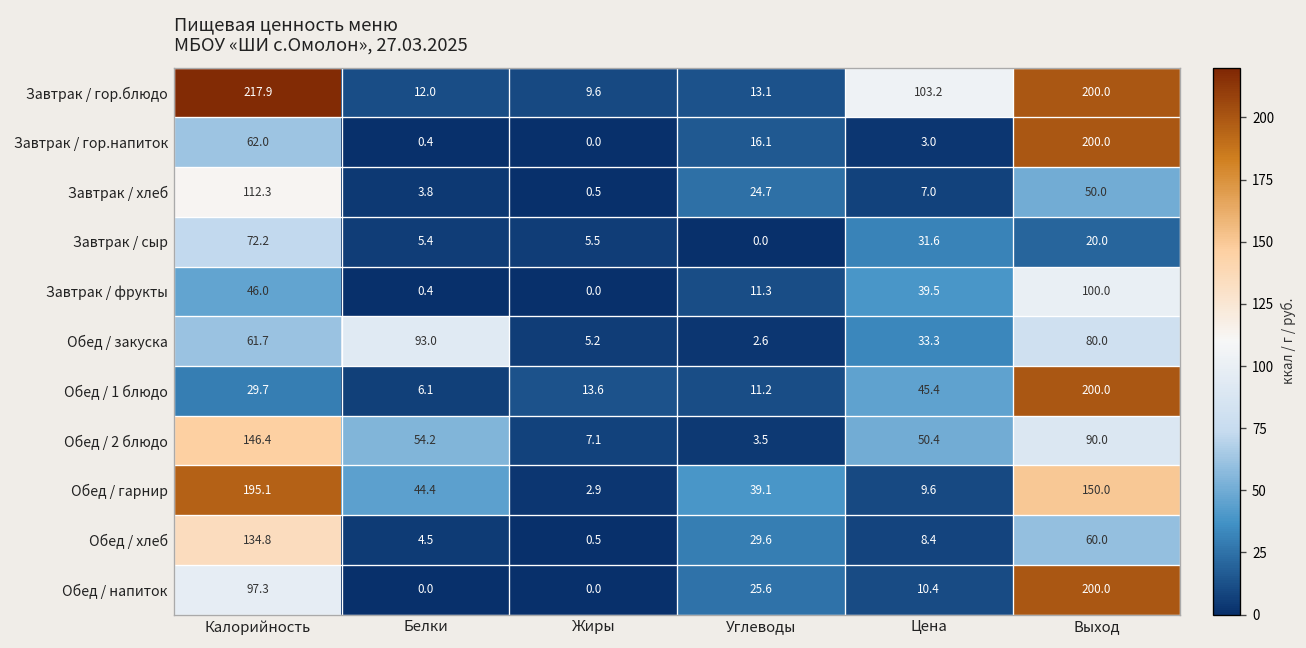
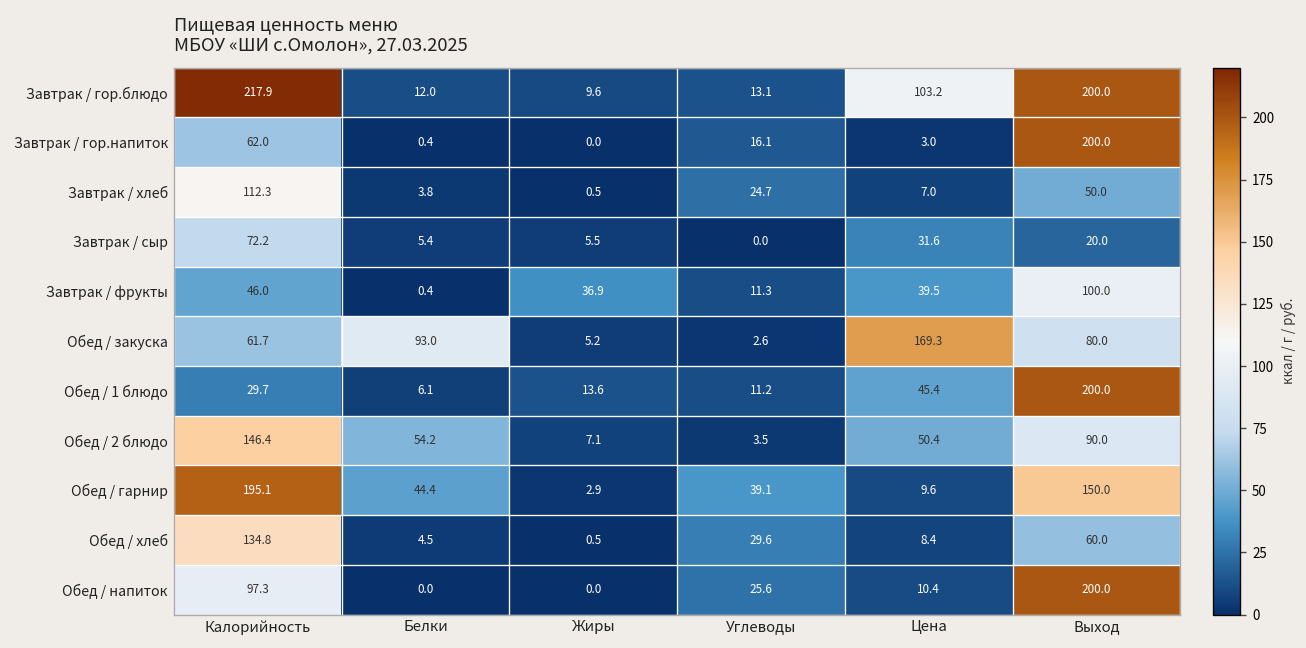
  {
    "Завтрак / гор.блюдо": {
      "Калорийность": 217.9,
      "Белки": 12.0,
      "Жиры": 9.6,
      "Углеводы": 13.1,
      "Цена": 103.2,
      "Выход": 200.0
    },
    "Завтрак / гор.напиток": {
      "Калорийность": 62.0,
      "Белки": 0.4,
      "Жиры": 0.0,
      "Углеводы": 16.1,
      "Цена": 3.0,
      "Выход": 200.0
    },
    "Завтрак / хлеб": {
      "Калорийность": 112.3,
      "Белки": 3.8,
      "Жиры": 0.5,
      "Углеводы": 24.7,
      "Цена": 7.0,
      "Выход": 50.0
    },
    "Завтрак / сыр": {
      "Калорийность": 72.2,
      "Белки": 5.4,
      "Жиры": 5.5,
      "Углеводы": 0.0,
      "Цена": 31.6,
      "Выход": 20.0
    },
    "Завтрак / фрукты": {
      "Калорийность": 46.0,
      "Белки": 0.4,
-     "Жиры": 0.0,
+     "Жиры": 36.9,
      "Углеводы": 11.3,
      "Цена": 39.5,
      "Выход": 100.0
    },
    "Обед / закуска": {
      "Калорийность": 61.7,
      "Белки": 93.0,
      "Жиры": 5.2,
      "Углеводы": 2.6,
-     "Цена": 33.3,
+     "Цена": 169.3,
      "Выход": 80.0
    },
    "Обед / 1 блюдо": {
      "Калорийность": 29.7,
      "Белки": 6.1,
      "Жиры": 13.6,
      "Углеводы": 11.2,
      "Цена": 45.4,
      "Выход": 200.0
    },
    "Обед / 2 блюдо": {
      "Калорийность": 146.4,
      "Белки": 54.2,
      "Жиры": 7.1,
      "Углеводы": 3.5,
      "Цена": 50.4,
      "Выход": 90.0
    },
    "Обед / гарнир": {
      "Калорийность": 195.1,
      "Белки": 44.4,
      "Жиры": 2.9,
      "Углеводы": 39.1,
      "Цена": 9.6,
      "Выход": 150.0
    },
    "Обед / хлеб": {
      "Калорийность": 134.8,
      "Белки": 4.5,
      "Жиры": 0.5,
      "Углеводы": 29.6,
      "Цена": 8.4,
      "Выход": 60.0
    },
    "Обед / напиток": {
      "Калорийность": 97.3,
      "Белки": 0.0,
      "Жиры": 0.0,
      "Углеводы": 25.6,
      "Цена": 10.4,
      "Выход": 200.0
    }
  }
